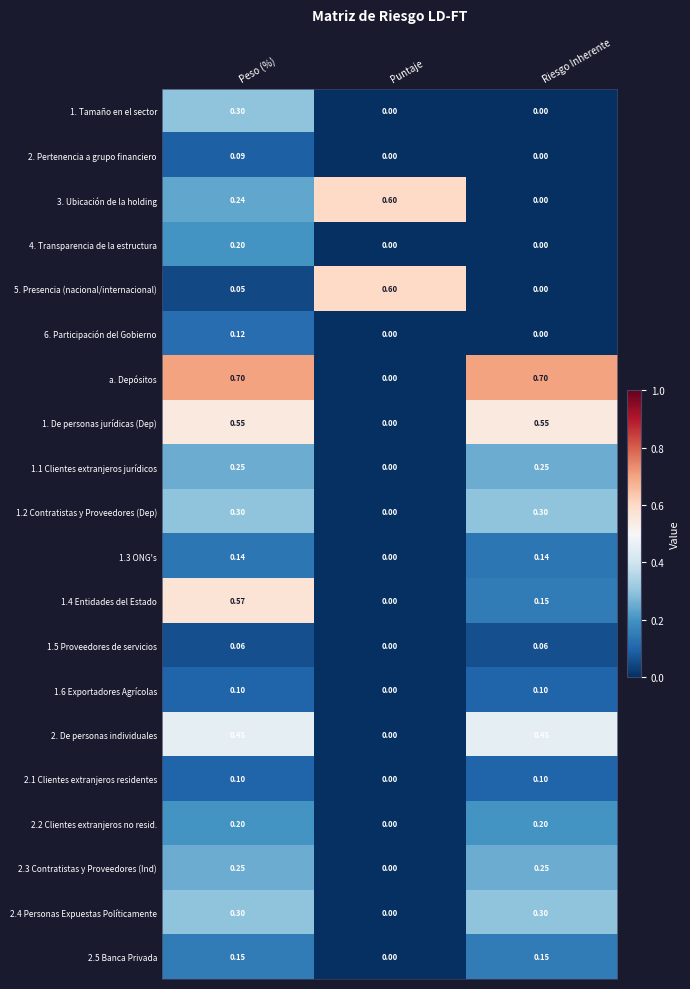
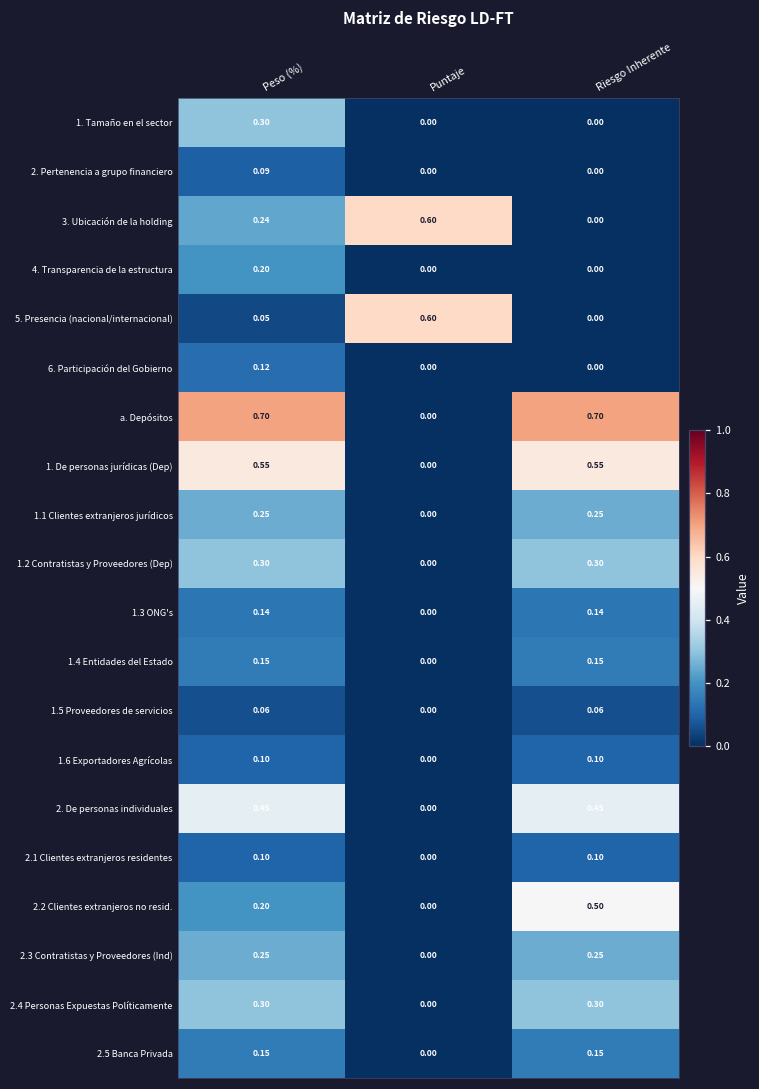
  {
    "1. Tamaño en el sector": {
      "Peso (%)": 0.30,
      "Puntaje": 0.00,
      "Riesgo Inherente": 0.00
    },
    "2. Pertenencia a grupo financiero": {
      "Peso (%)": 0.09,
      "Puntaje": 0.00,
      "Riesgo Inherente": 0.00
    },
    "3. Ubicación de la holding": {
      "Peso (%)": 0.24,
      "Puntaje": 0.60,
      "Riesgo Inherente": 0.00
    },
    "4. Transparencia de la estructura": {
      "Peso (%)": 0.20,
      "Puntaje": 0.00,
      "Riesgo Inherente": 0.00
    },
    "5. Presencia (nacional/internacional)": {
      "Peso (%)": 0.05,
      "Puntaje": 0.60,
      "Riesgo Inherente": 0.00
    },
    "6. Participación del Gobierno": {
      "Peso (%)": 0.12,
      "Puntaje": 0.00,
      "Riesgo Inherente": 0.00
    },
    "a. Depósitos": {
      "Peso (%)": 0.70,
      "Puntaje": 0.00,
      "Riesgo Inherente": 0.70
    },
    "1. De personas jurídicas (Dep)": {
      "Peso (%)": 0.55,
      "Puntaje": 0.00,
      "Riesgo Inherente": 0.55
    },
    "1.1 Clientes extranjeros jurídicos": {
      "Peso (%)": 0.25,
      "Puntaje": 0.00,
      "Riesgo Inherente": 0.25
    },
    "1.2 Contratistas y Proveedores (Dep)": {
      "Peso (%)": 0.30,
      "Puntaje": 0.00,
      "Riesgo Inherente": 0.30
    },
    "1.3 ONG's": {
      "Peso (%)": 0.14,
      "Puntaje": 0.00,
      "Riesgo Inherente": 0.14
    },
    "1.4 Entidades del Estado": {
-     "Peso (%)": 0.57,
+     "Peso (%)": 0.15,
      "Puntaje": 0.00,
      "Riesgo Inherente": 0.15
    },
    "1.5 Proveedores de servicios": {
      "Peso (%)": 0.06,
      "Puntaje": 0.00,
      "Riesgo Inherente": 0.06
    },
    "1.6 Exportadores Agrícolas": {
      "Peso (%)": 0.10,
      "Puntaje": 0.00,
      "Riesgo Inherente": 0.10
    },
    "2. De personas individuales": {
      "Puntaje": 0.00
    },
    "2.1 Clientes extranjeros residentes": {
      "Peso (%)": 0.10,
      "Puntaje": 0.00,
      "Riesgo Inherente": 0.10
    },
    "2.2 Clientes extranjeros no resid.": {
      "Peso (%)": 0.20,
      "Puntaje": 0.00,
-     "Riesgo Inherente": 0.20
+     "Riesgo Inherente": 0.50
    },
    "2.3 Contratistas y Proveedores (Ind)": {
      "Peso (%)": 0.25,
      "Puntaje": 0.00,
      "Riesgo Inherente": 0.25
    },
    "2.4 Personas Expuestas Políticamente": {
      "Peso (%)": 0.30,
      "Puntaje": 0.00,
      "Riesgo Inherente": 0.30
    },
    "2.5 Banca Privada": {
      "Peso (%)": 0.15,
      "Puntaje": 0.00,
      "Riesgo Inherente": 0.15
    }
  }
